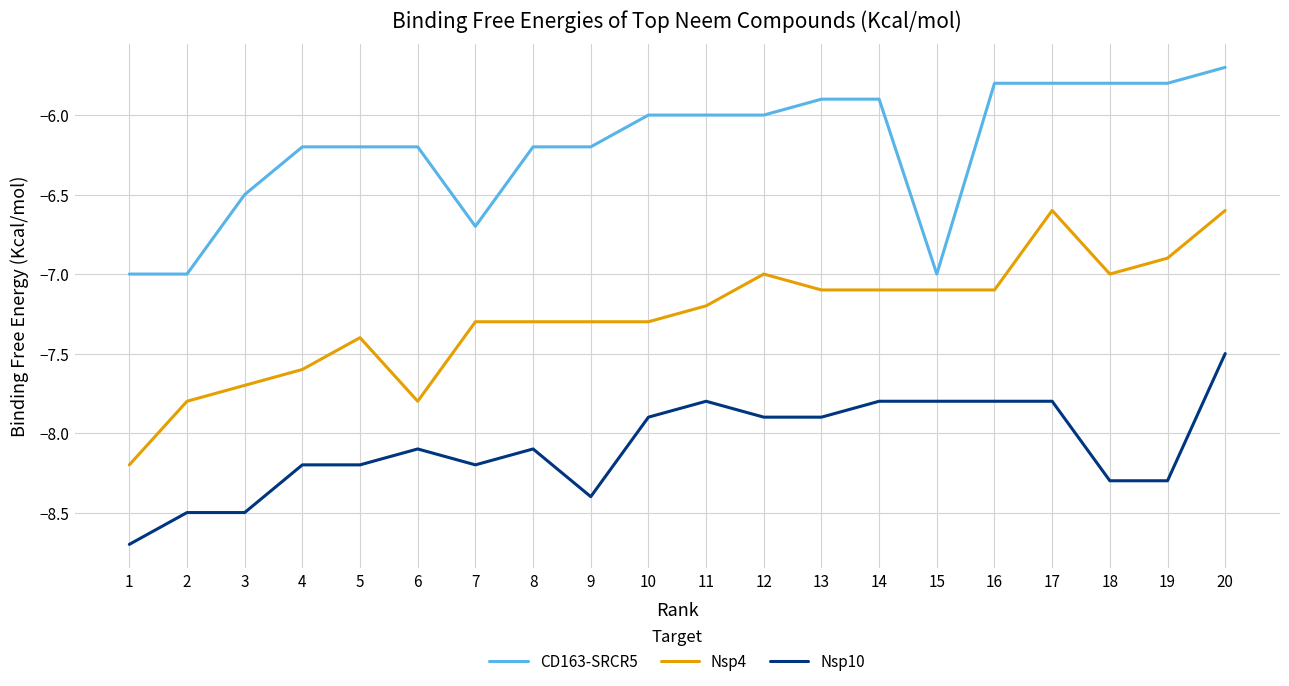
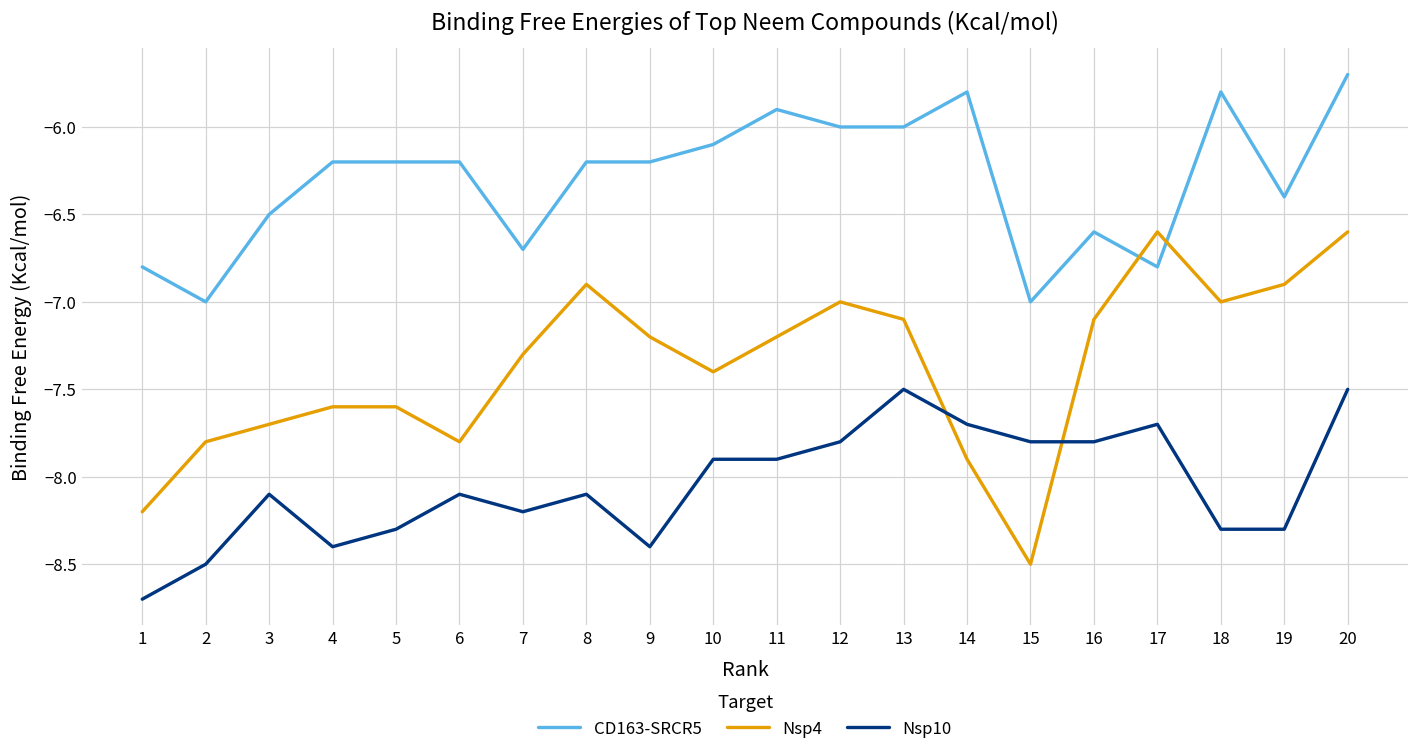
  {
    "CD163-SRCR5": {
-     "1": -7.0,
+     "1": -6.8,
      "2": -7.0,
      "3": -6.5,
      "4": -6.2,
      "5": -6.2,
      "6": -6.2,
      "7": -6.7,
      "8": -6.2,
      "9": -6.2,
-     "10": -6.0,
-     "11": -6.0,
+     "10": -6.1,
+     "11": -5.9,
      "12": -6.0,
-     "13": -5.9,
-     "14": -5.9,
+     "13": -6.0,
+     "14": -5.8,
      "15": -7.0,
-     "16": -5.8,
-     "17": -5.8,
+     "16": -6.6,
+     "17": -6.8,
      "18": -5.8,
-     "19": -5.8,
+     "19": -6.4,
      "20": -5.7
    },
    "Nsp4": {
      "1": -8.2,
      "2": -7.8,
      "3": -7.7,
      "4": -7.6,
-     "5": -7.4,
+     "5": -7.6,
      "6": -7.8,
      "7": -7.3,
-     "8": -7.3,
-     "9": -7.3,
-     "10": -7.3,
+     "8": -6.9,
+     "9": -7.2,
+     "10": -7.4,
      "11": -7.2,
      "12": -7.0,
      "13": -7.1,
-     "14": -7.1,
-     "15": -7.1,
+     "14": -7.9,
+     "15": -8.5,
      "16": -7.1,
      "17": -6.6,
      "18": -7.0,
      "19": -6.9,
      "20": -6.6
    },
    "Nsp10": {
      "1": -8.7,
      "2": -8.5,
-     "3": -8.5,
-     "4": -8.2,
-     "5": -8.2,
+     "3": -8.1,
+     "4": -8.4,
+     "5": -8.3,
      "6": -8.1,
      "7": -8.2,
      "8": -8.1,
      "9": -8.4,
      "10": -7.9,
-     "11": -7.8,
-     "12": -7.9,
-     "13": -7.9,
-     "14": -7.8,
+     "11": -7.9,
+     "12": -7.8,
+     "13": -7.5,
+     "14": -7.7,
      "15": -7.8,
      "16": -7.8,
-     "17": -7.8,
+     "17": -7.7,
      "18": -8.3,
      "19": -8.3,
      "20": -7.5
    }
  }
